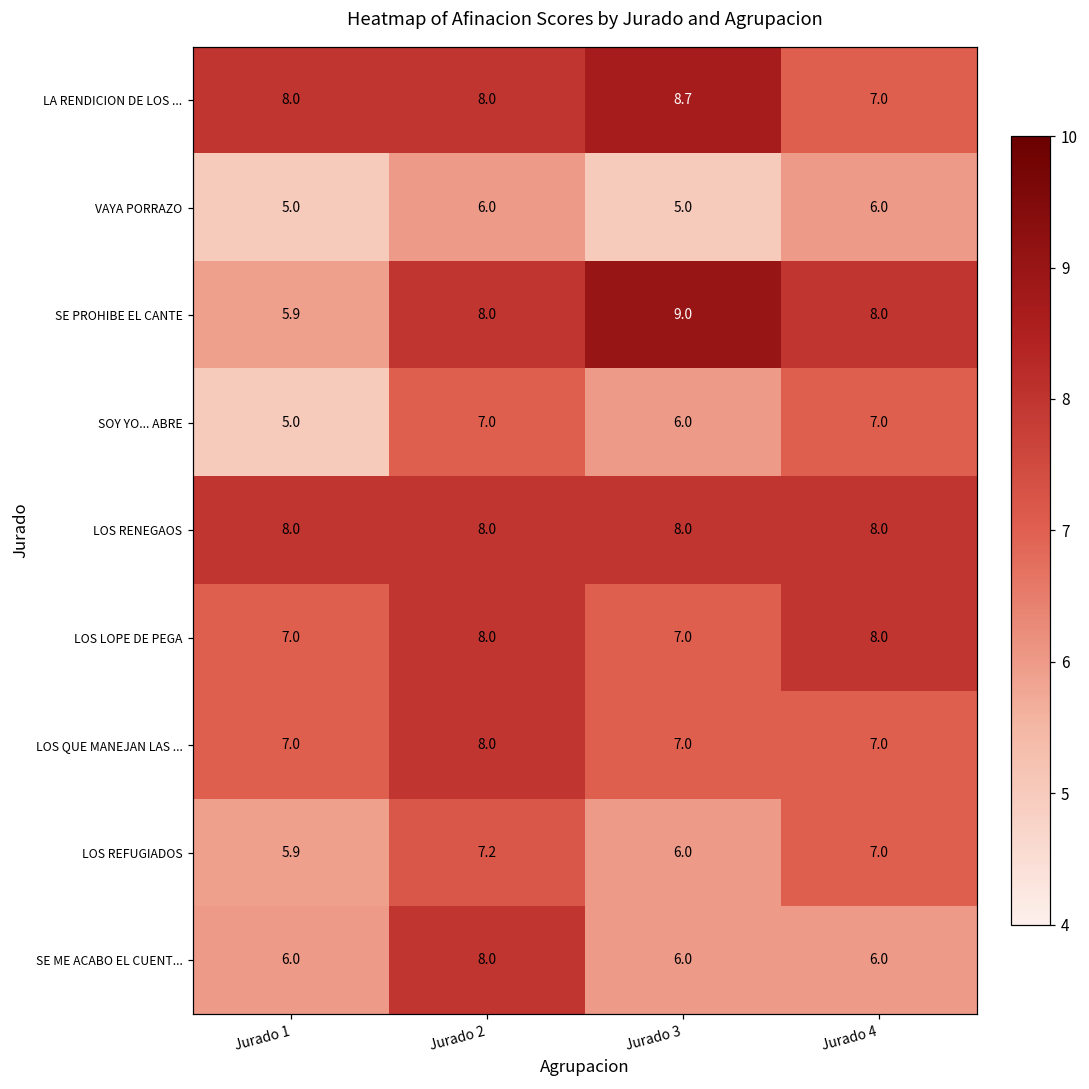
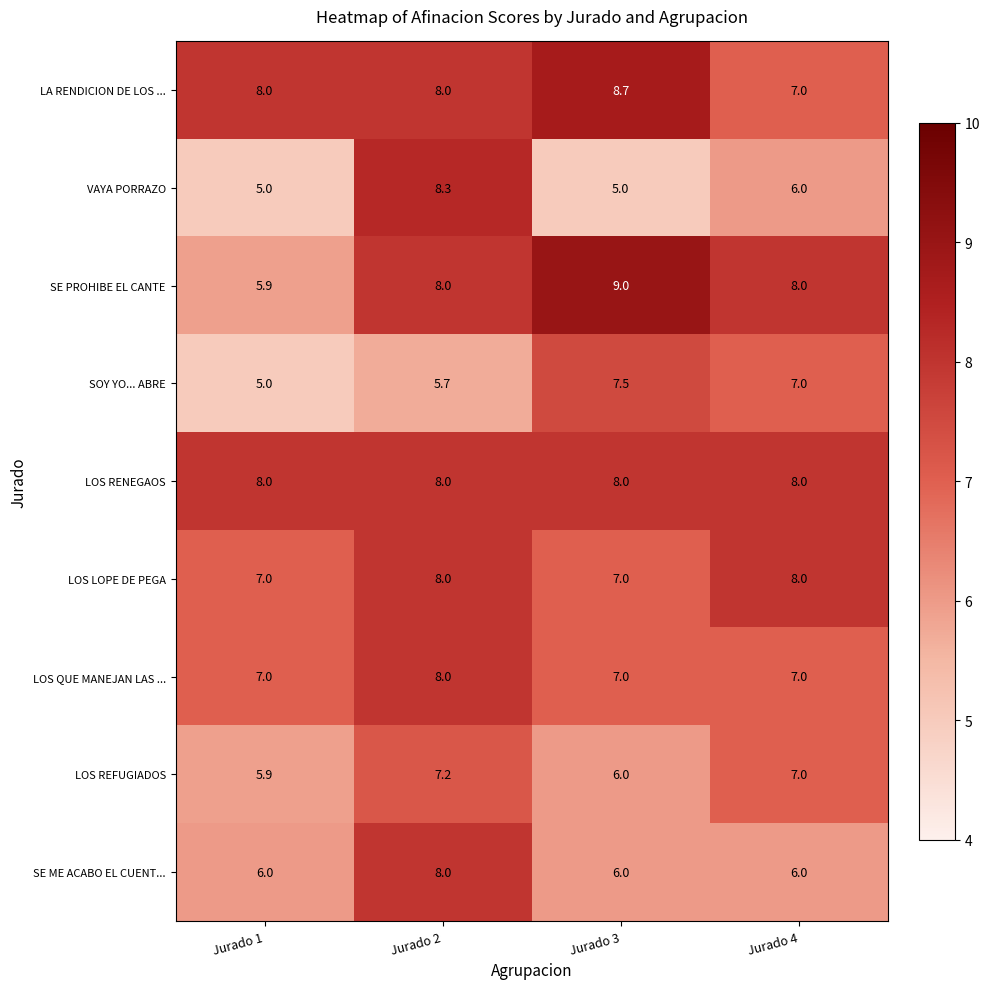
  {
    "LA RENDICION DE LOS ...": {
      "Jurado 1": 8.0,
      "Jurado 2": 8.0,
      "Jurado 3": 8.7,
      "Jurado 4": 7.0
    },
    "VAYA PORRAZO": {
      "Jurado 1": 5.0,
-     "Jurado 2": 6.0,
+     "Jurado 2": 8.3,
      "Jurado 3": 5.0,
      "Jurado 4": 6.0
    },
    "SE PROHIBE EL CANTE": {
      "Jurado 1": 5.9,
      "Jurado 2": 8.0,
      "Jurado 3": 9.0,
      "Jurado 4": 8.0
    },
    "SOY YO... ABRE": {
      "Jurado 1": 5.0,
-     "Jurado 2": 7.0,
-     "Jurado 3": 6.0,
+     "Jurado 2": 5.7,
+     "Jurado 3": 7.5,
      "Jurado 4": 7.0
    },
    "LOS RENEGAOS": {
      "Jurado 1": 8.0,
      "Jurado 2": 8.0,
      "Jurado 3": 8.0,
      "Jurado 4": 8.0
    },
    "LOS LOPE DE PEGA": {
      "Jurado 1": 7.0,
      "Jurado 2": 8.0,
      "Jurado 3": 7.0,
      "Jurado 4": 8.0
    },
    "LOS QUE MANEJAN LAS ...": {
      "Jurado 1": 7.0,
      "Jurado 2": 8.0,
      "Jurado 3": 7.0,
      "Jurado 4": 7.0
    },
    "LOS REFUGIADOS": {
      "Jurado 1": 5.9,
      "Jurado 2": 7.2,
      "Jurado 3": 6.0,
      "Jurado 4": 7.0
    },
    "SE ME ACABO EL CUENT...": {
      "Jurado 1": 6.0,
      "Jurado 2": 8.0,
      "Jurado 3": 6.0,
      "Jurado 4": 6.0
    }
  }
